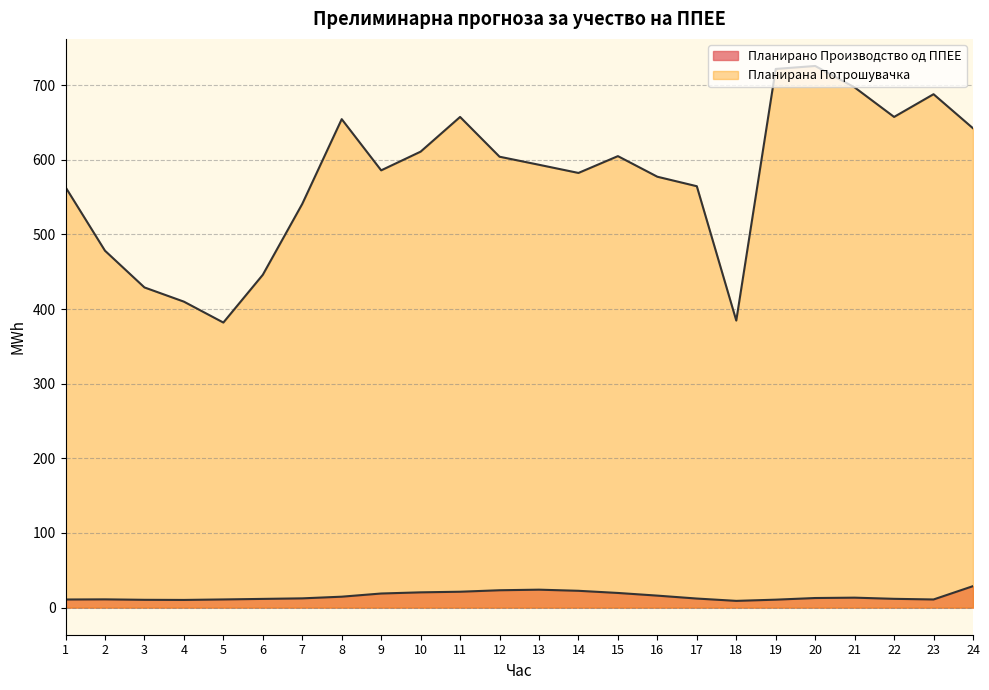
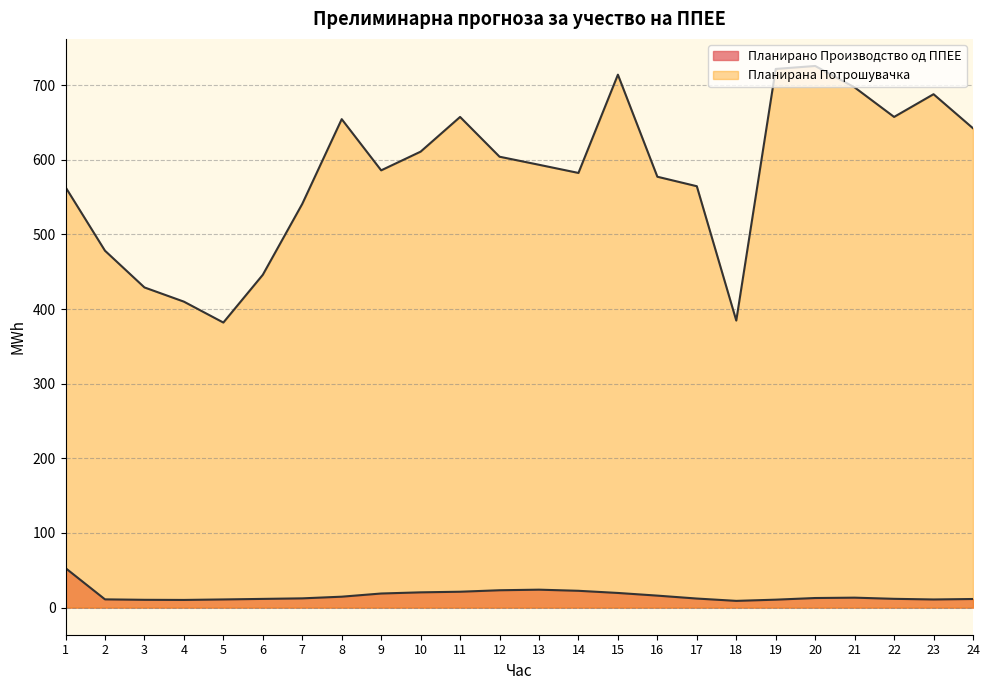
  {
    "Планирано Производство од ППЕЕ": {
-     "1": 10,
+     "1": 50,
      "2": 10,
      "3": 10,
      "4": 10,
      "5": 10,
      "6": 10,
      "7": 10,
      "8": 10,
      "9": 20,
      "10": 20,
      "11": 20,
      "12": 20,
      "13": 20,
      "14": 20,
      "15": 20,
      "16": 20,
      "17": 10,
      "18": 10,
      "19": 10,
      "20": 10,
      "21": 10,
      "22": 10,
      "23": 10,
-     "24": 30
+     "24": 10
    },
    "Планирана Потрошувачка": {
      "1": 560,
      "2": 480,
      "3": 430,
      "4": 410,
      "5": 380,
      "6": 450,
      "7": 540,
      "8": 650,
      "9": 590,
      "10": 610,
      "11": 660,
      "12": 600,
      "13": 590,
      "14": 580,
-     "15": 600,
+     "15": 710,
      "16": 580,
      "17": 560,
      "18": 380,
      "22": 660,
      "23": 690,
      "24": 640
    }
  }
